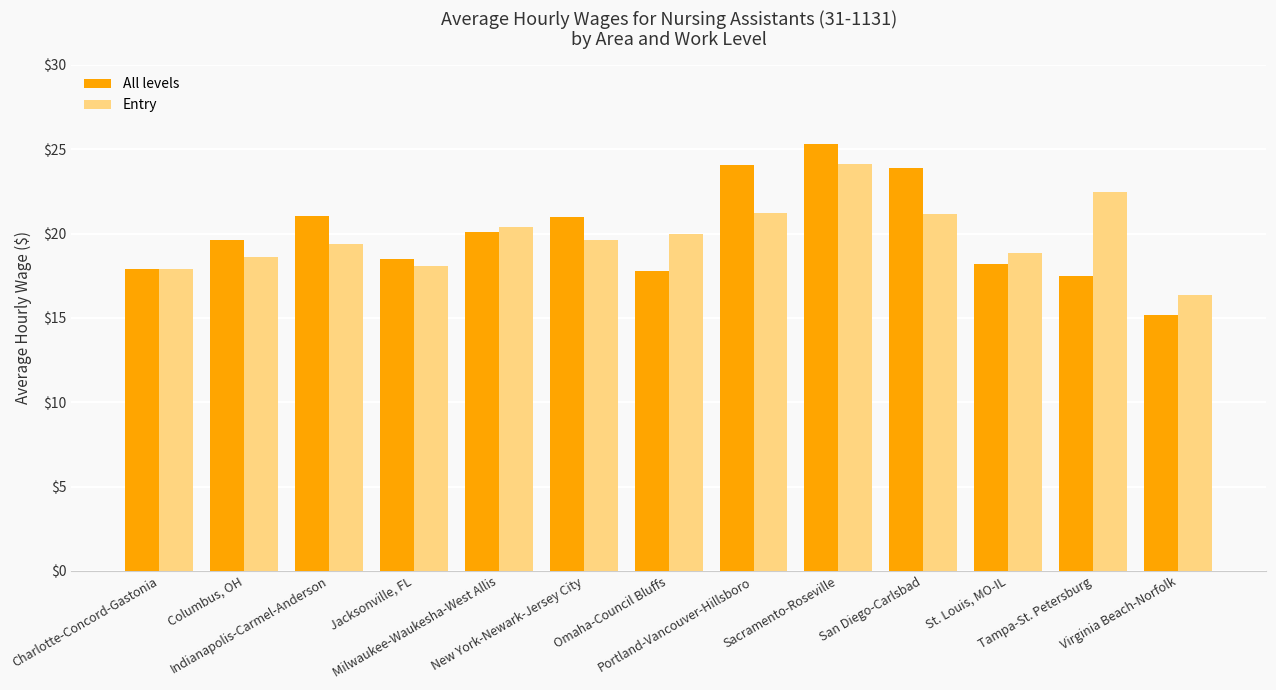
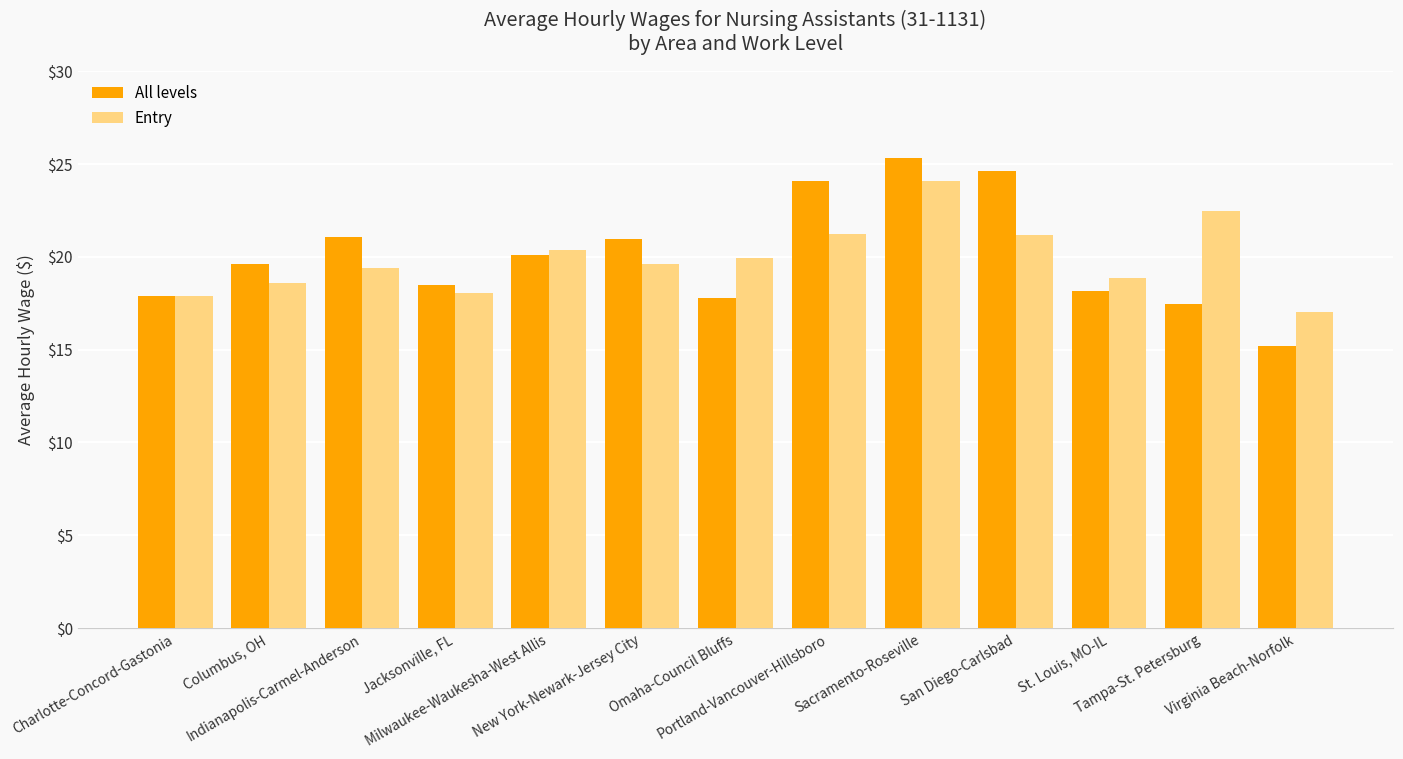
  {
    "All levels": {
      "Charlotte-Concord-Gastonia": "$17.9",
      "Columbus, OH": "$19.6",
      "Indianapolis-Carmel-Anderson": "$21.1",
      "Jacksonville, FL": "$18.5",
      "Milwaukee-Waukesha-West Allis": "$20.1",
      "New York-Newark-Jersey City": "$21.0",
      "Omaha-Council Bluffs": "$17.8",
      "Portland-Vancouver-Hillsboro": "$24.1",
      "Sacramento-Roseville": "$25.3",
-     "San Diego-Carlsbad": "$23.9",
+     "San Diego-Carlsbad": "$24.6",
      "St. Louis, MO-IL": "$18.2",
      "Tampa-St. Petersburg": "$17.5",
      "Virginia Beach-Norfolk": "$15.2"
    },
    "Entry": {
      "Charlotte-Concord-Gastonia": "$17.9",
      "Columbus, OH": "$18.6",
      "Indianapolis-Carmel-Anderson": "$19.4",
      "Jacksonville, FL": "$18.1",
      "Milwaukee-Waukesha-West Allis": "$20.4",
      "New York-Newark-Jersey City": "$19.6",
      "Omaha-Council Bluffs": "$20.0",
      "Portland-Vancouver-Hillsboro": "$21.3",
      "Sacramento-Roseville": "$24.1",
      "San Diego-Carlsbad": "$21.2",
      "St. Louis, MO-IL": "$18.8",
      "Tampa-St. Petersburg": "$22.5",
-     "Virginia Beach-Norfolk": "$16.4"
+     "Virginia Beach-Norfolk": "$17.1"
    }
  }
